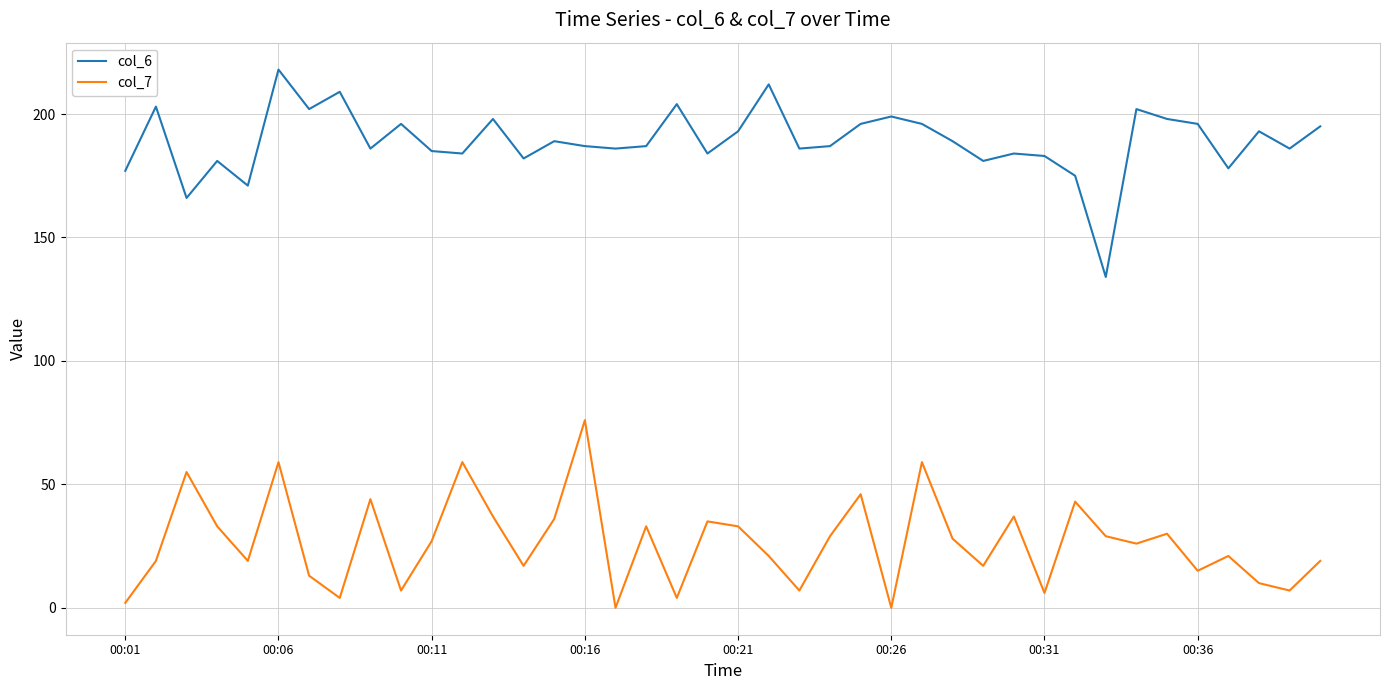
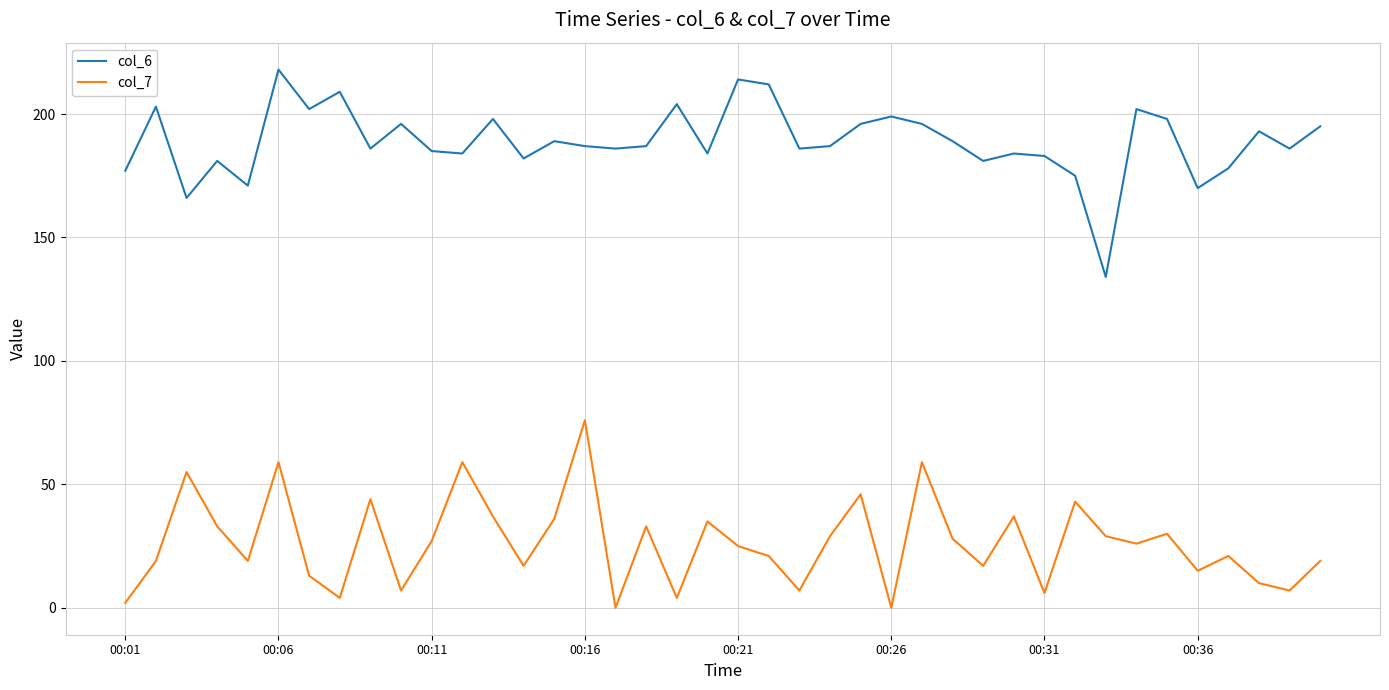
  {
    "col_6": {
      "00:01": 177,
      "00:06": 218,
      "00:11": 185,
      "00:16": 187,
-     "00:21": 193,
+     "00:21": 214,
      "00:26": 199,
      "00:31": 183,
-     "00:36": 196
+     "00:36": 170
    },
    "col_7": {
      "00:01": 2,
      "00:06": 59,
      "00:11": 27,
      "00:16": 76,
-     "00:21": 33,
+     "00:21": 25,
      "00:26": 0,
      "00:31": 6,
      "00:36": 15
    }
  }
